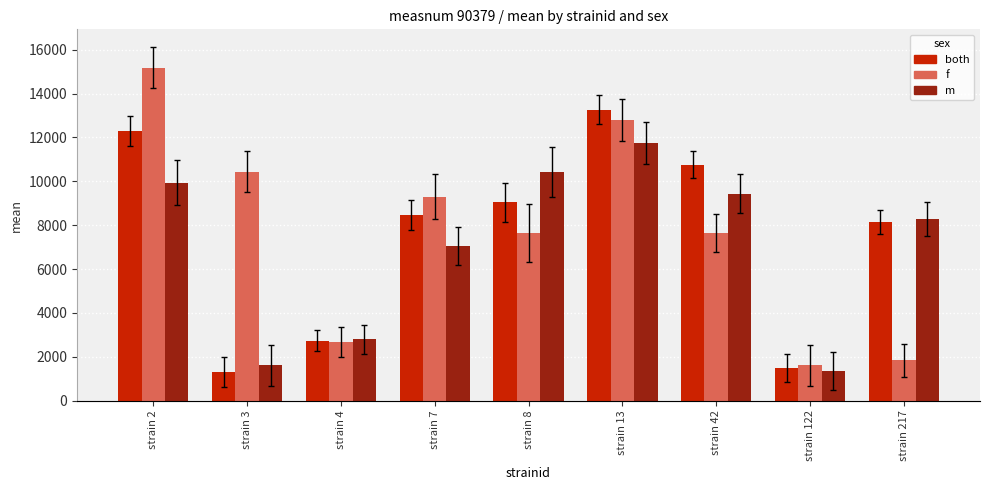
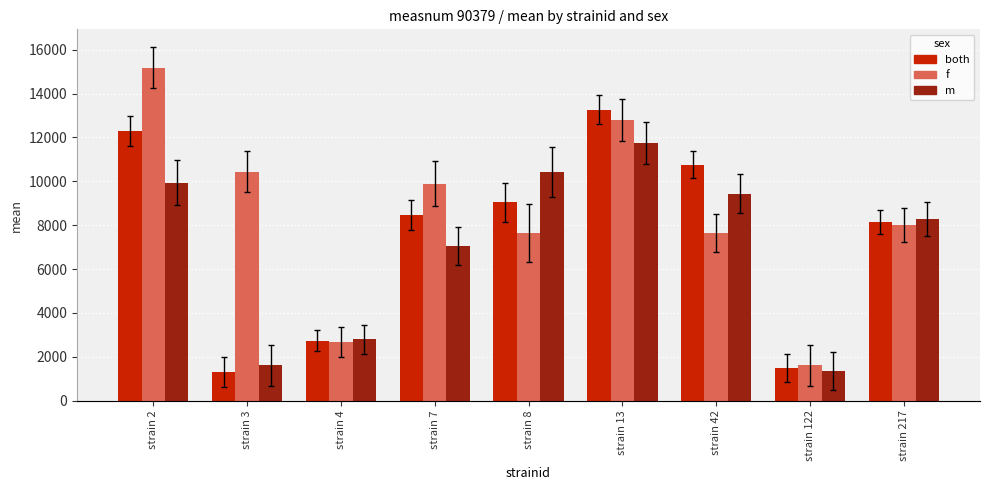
  {
    "f": {
      "strain 2": 15200,
      "strain 3": 10400,
      "strain 4": 2700,
-     "strain 7": 9300,
+     "strain 7": 9900,
      "strain 8": 7600,
      "strain 13": 12800,
      "strain 42": 7700,
      "strain 122": 1600,
-     "strain 217": 1800
+     "strain 217": 8000
    }
  }
